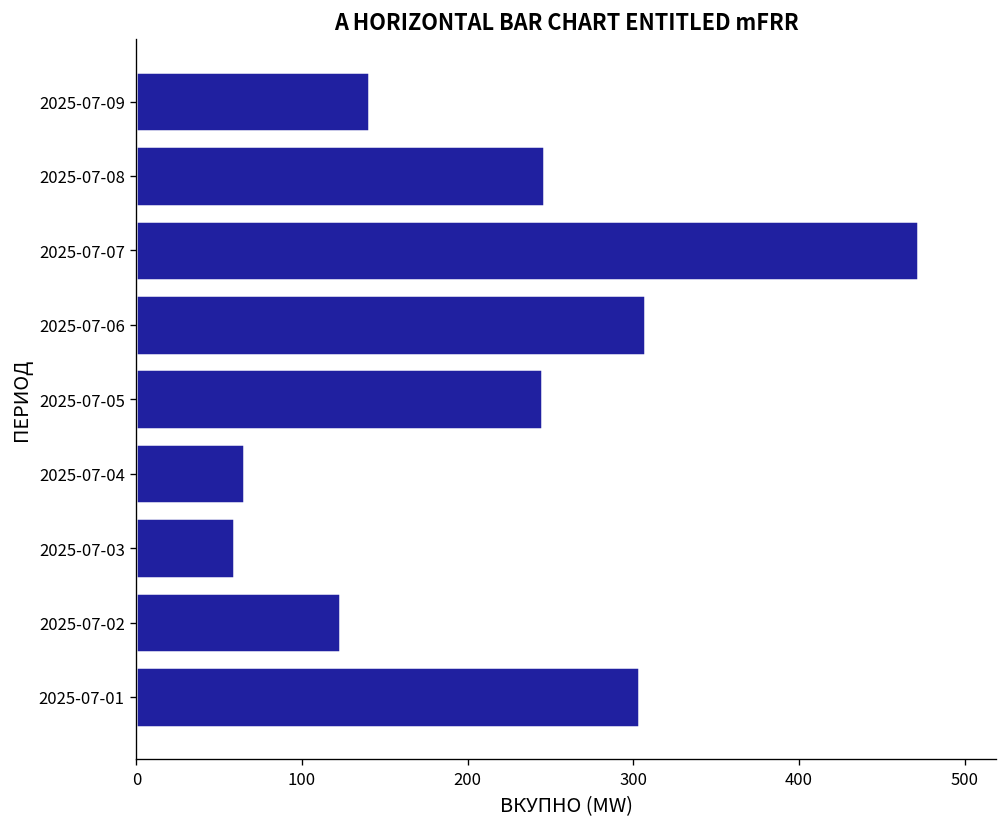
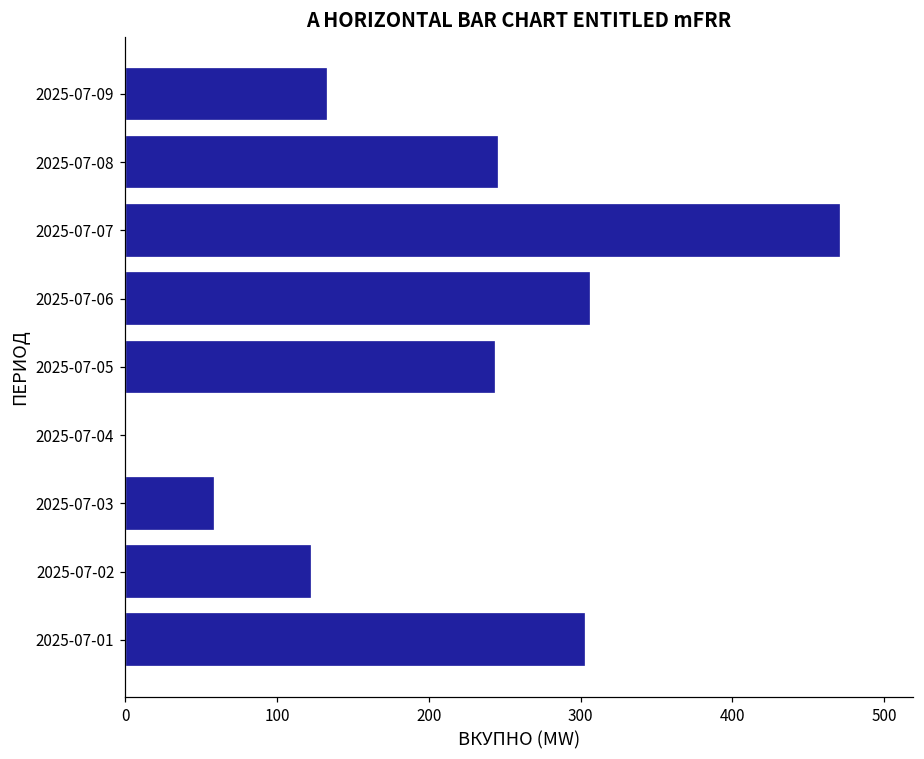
  {
-   "2025-07-09": 140,
+   "2025-07-09": 134,
    "2025-07-08": 246,
    "2025-07-07": 472,
    "2025-07-06": 307,
    "2025-07-05": 245,
-   "2025-07-04": 65,
+   "2025-07-04": 0,
    "2025-07-03": 59,
    "2025-07-02": 123,
    "2025-07-01": 304
  }
